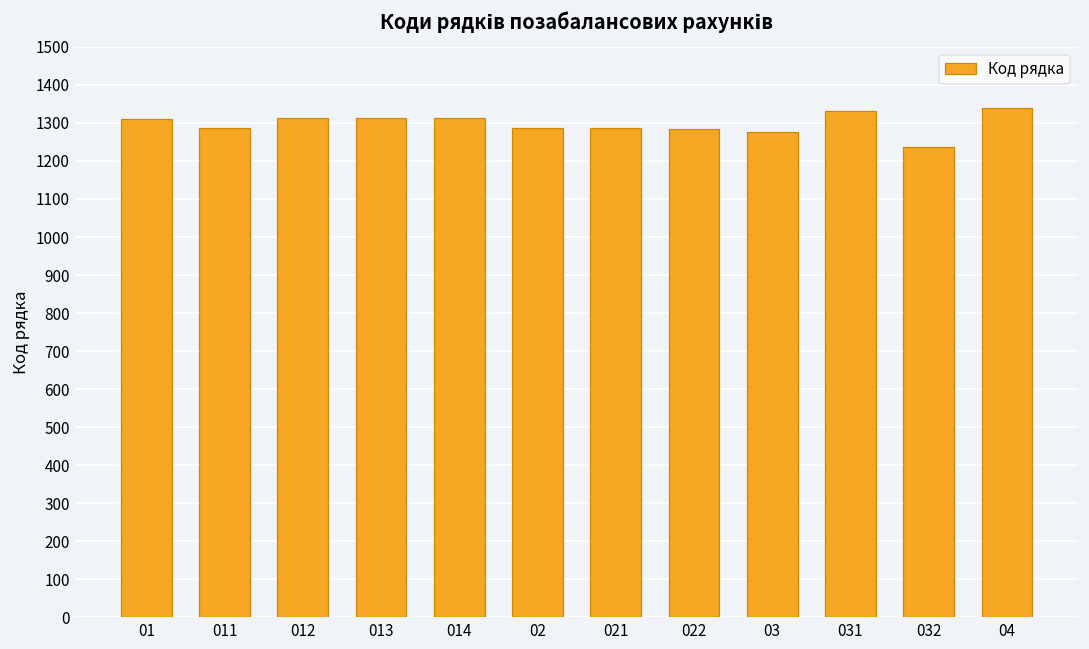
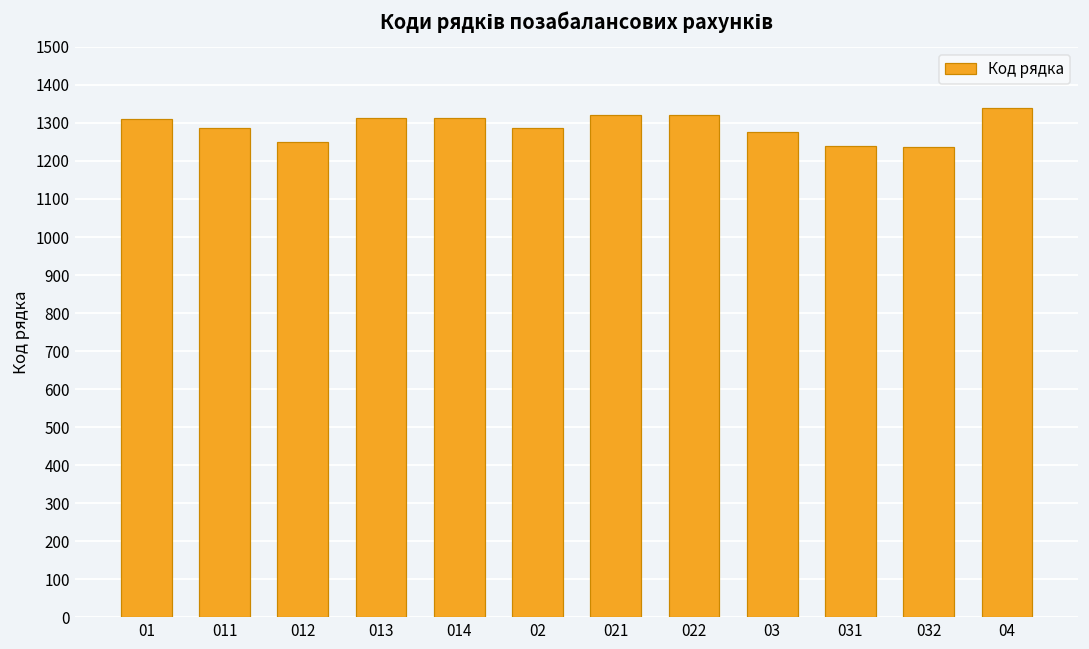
  {
    "01": 1310,
    "011": 1290,
-   "012": 1310,
+   "012": 1250,
    "013": 1310,
    "014": 1310,
    "02": 1290,
-   "021": 1290,
-   "022": 1290,
+   "021": 1320,
+   "022": 1320,
    "03": 1280,
-   "031": 1330,
+   "031": 1240,
    "032": 1240,
    "04": 1340
  }
